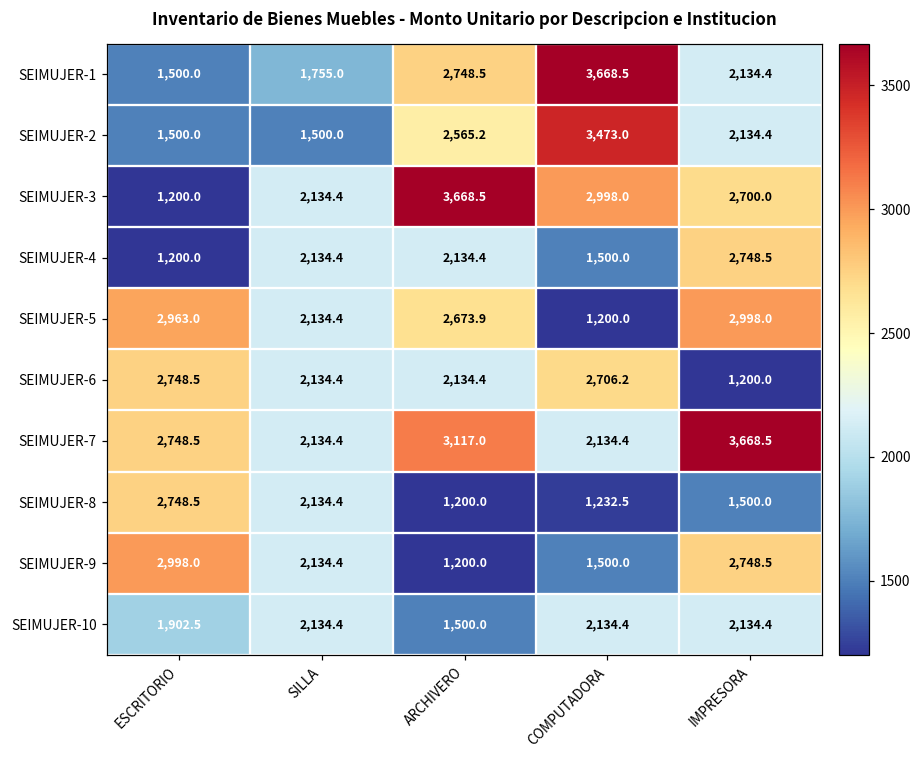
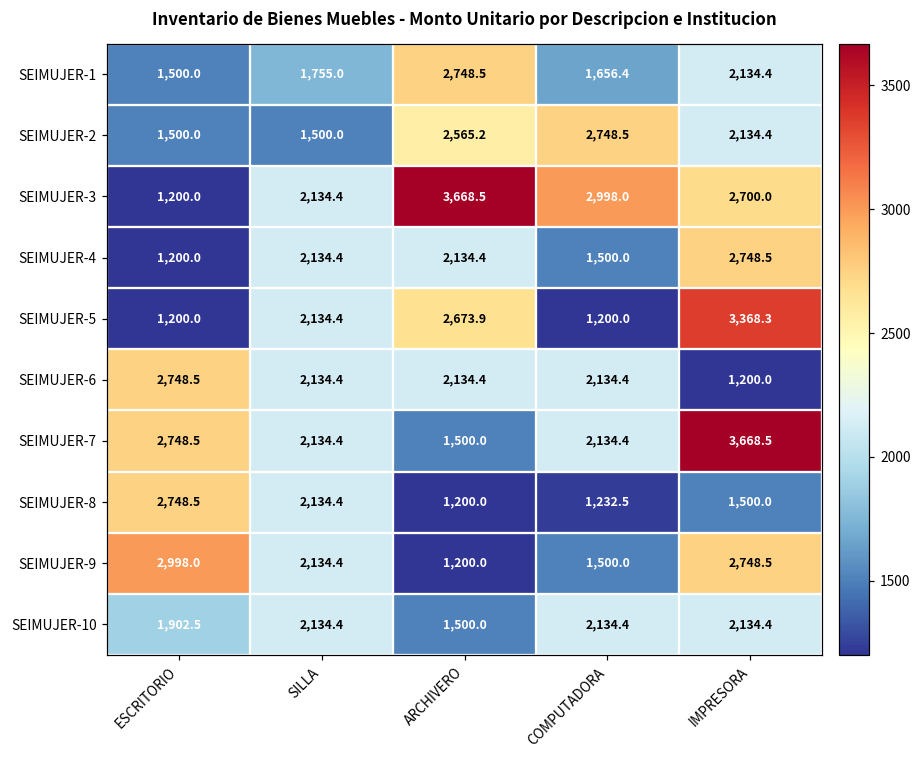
  {
    "SEIMUJER-1": {
      "ESCRITORIO": "1,500.0",
      "SILLA": "1,755.0",
      "ARCHIVERO": "2,748.5",
-     "COMPUTADORA": "3,668.5",
+     "COMPUTADORA": "1,656.4",
      "IMPRESORA": "2,134.4"
    },
    "SEIMUJER-2": {
      "ESCRITORIO": "1,500.0",
      "SILLA": "1,500.0",
      "ARCHIVERO": "2,565.2",
-     "COMPUTADORA": "3,473.0",
+     "COMPUTADORA": "2,748.5",
      "IMPRESORA": "2,134.4"
    },
    "SEIMUJER-3": {
      "ESCRITORIO": "1,200.0",
      "SILLA": "2,134.4",
      "ARCHIVERO": "3,668.5",
      "COMPUTADORA": "2,998.0",
      "IMPRESORA": "2,700.0"
    },
    "SEIMUJER-4": {
      "ESCRITORIO": "1,200.0",
      "SILLA": "2,134.4",
      "ARCHIVERO": "2,134.4",
      "COMPUTADORA": "1,500.0",
      "IMPRESORA": "2,748.5"
    },
    "SEIMUJER-5": {
-     "ESCRITORIO": "2,963.0",
+     "ESCRITORIO": "1,200.0",
      "SILLA": "2,134.4",
      "ARCHIVERO": "2,673.9",
      "COMPUTADORA": "1,200.0",
-     "IMPRESORA": "2,998.0"
+     "IMPRESORA": "3,368.3"
    },
    "SEIMUJER-6": {
      "ESCRITORIO": "2,748.5",
      "SILLA": "2,134.4",
      "ARCHIVERO": "2,134.4",
-     "COMPUTADORA": "2,706.2",
+     "COMPUTADORA": "2,134.4",
      "IMPRESORA": "1,200.0"
    },
    "SEIMUJER-7": {
      "ESCRITORIO": "2,748.5",
      "SILLA": "2,134.4",
-     "ARCHIVERO": "3,117.0",
+     "ARCHIVERO": "1,500.0",
      "COMPUTADORA": "2,134.4",
      "IMPRESORA": "3,668.5"
    },
    "SEIMUJER-8": {
      "ESCRITORIO": "2,748.5",
      "SILLA": "2,134.4",
      "ARCHIVERO": "1,200.0",
      "COMPUTADORA": "1,232.5",
      "IMPRESORA": "1,500.0"
    },
    "SEIMUJER-9": {
      "ESCRITORIO": "2,998.0",
      "SILLA": "2,134.4",
      "ARCHIVERO": "1,200.0",
      "COMPUTADORA": "1,500.0",
      "IMPRESORA": "2,748.5"
    },
    "SEIMUJER-10": {
      "ESCRITORIO": "1,902.5",
      "SILLA": "2,134.4",
      "ARCHIVERO": "1,500.0",
      "COMPUTADORA": "2,134.4",
      "IMPRESORA": "2,134.4"
    }
  }
